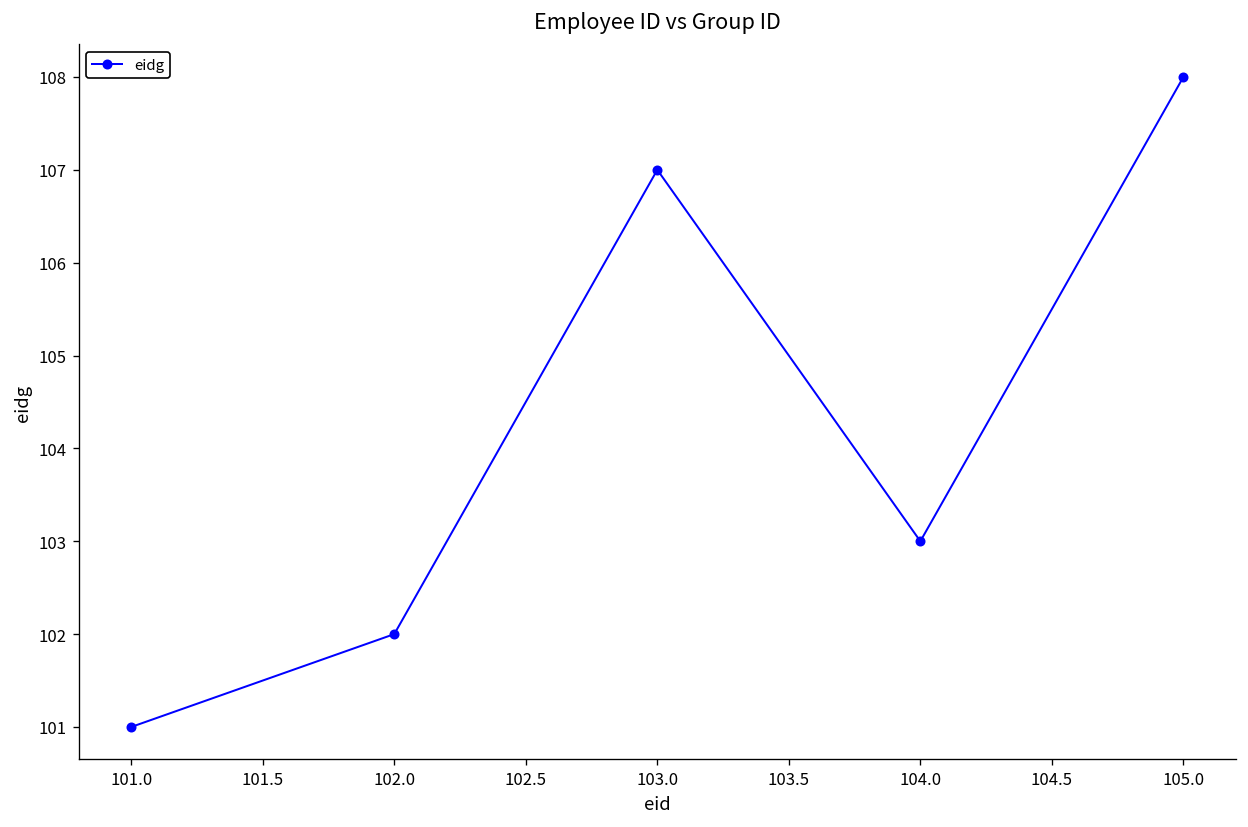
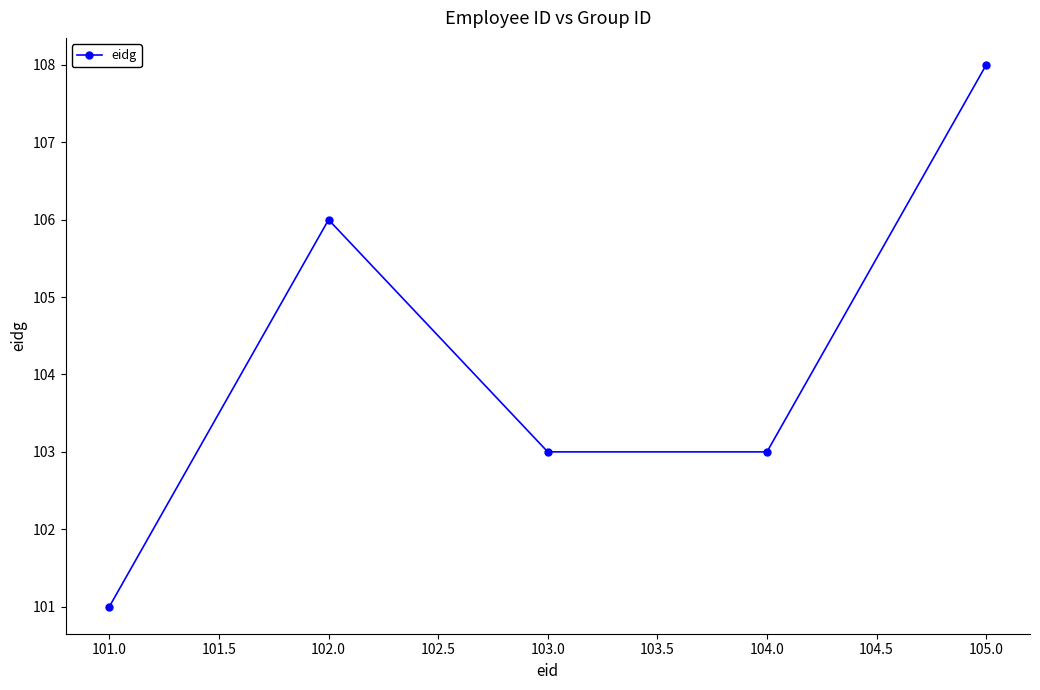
  {
    "101.0": 101,
-   "102.0": 102,
-   "103.0": 107,
+   "102.0": 106,
+   "103.0": 103,
    "104.0": 103,
    "105.0": 108
  }
